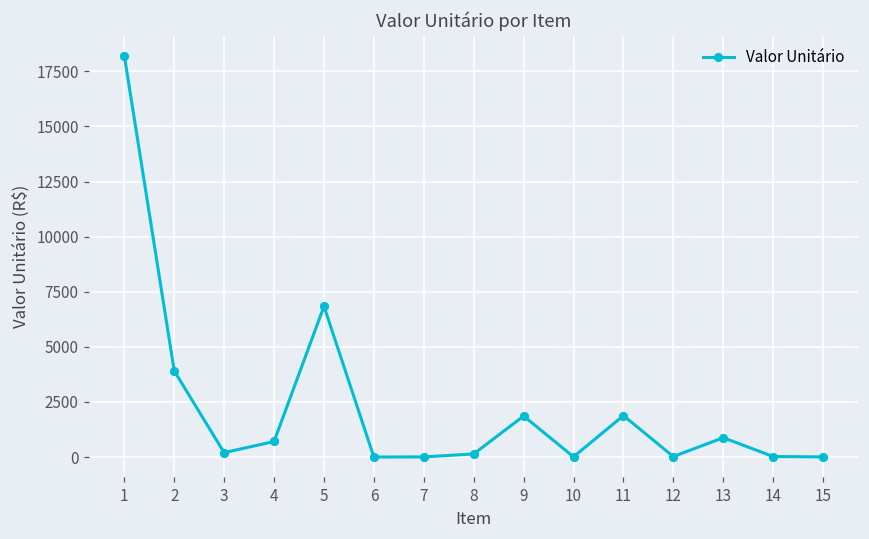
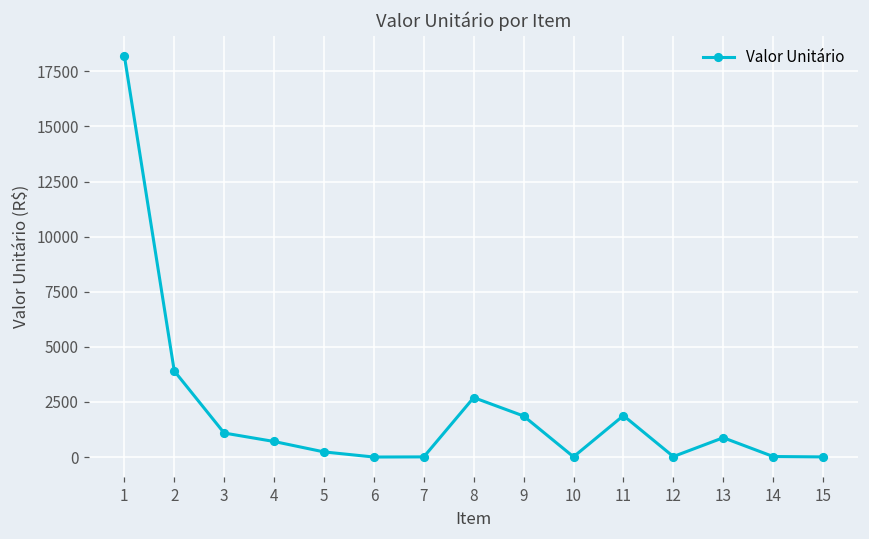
  {
    "1": 18200,
    "2": 3900,
-   "3": 200,
+   "3": 1100,
    "4": 700,
-   "5": 6800,
+   "5": 200,
    "6": 0,
    "7": 0,
-   "8": 100,
+   "8": 2700,
    "9": 1900,
    "10": 0,
    "11": 1900,
    "12": 0,
    "13": 900,
    "14": 0,
    "15": 0
  }
